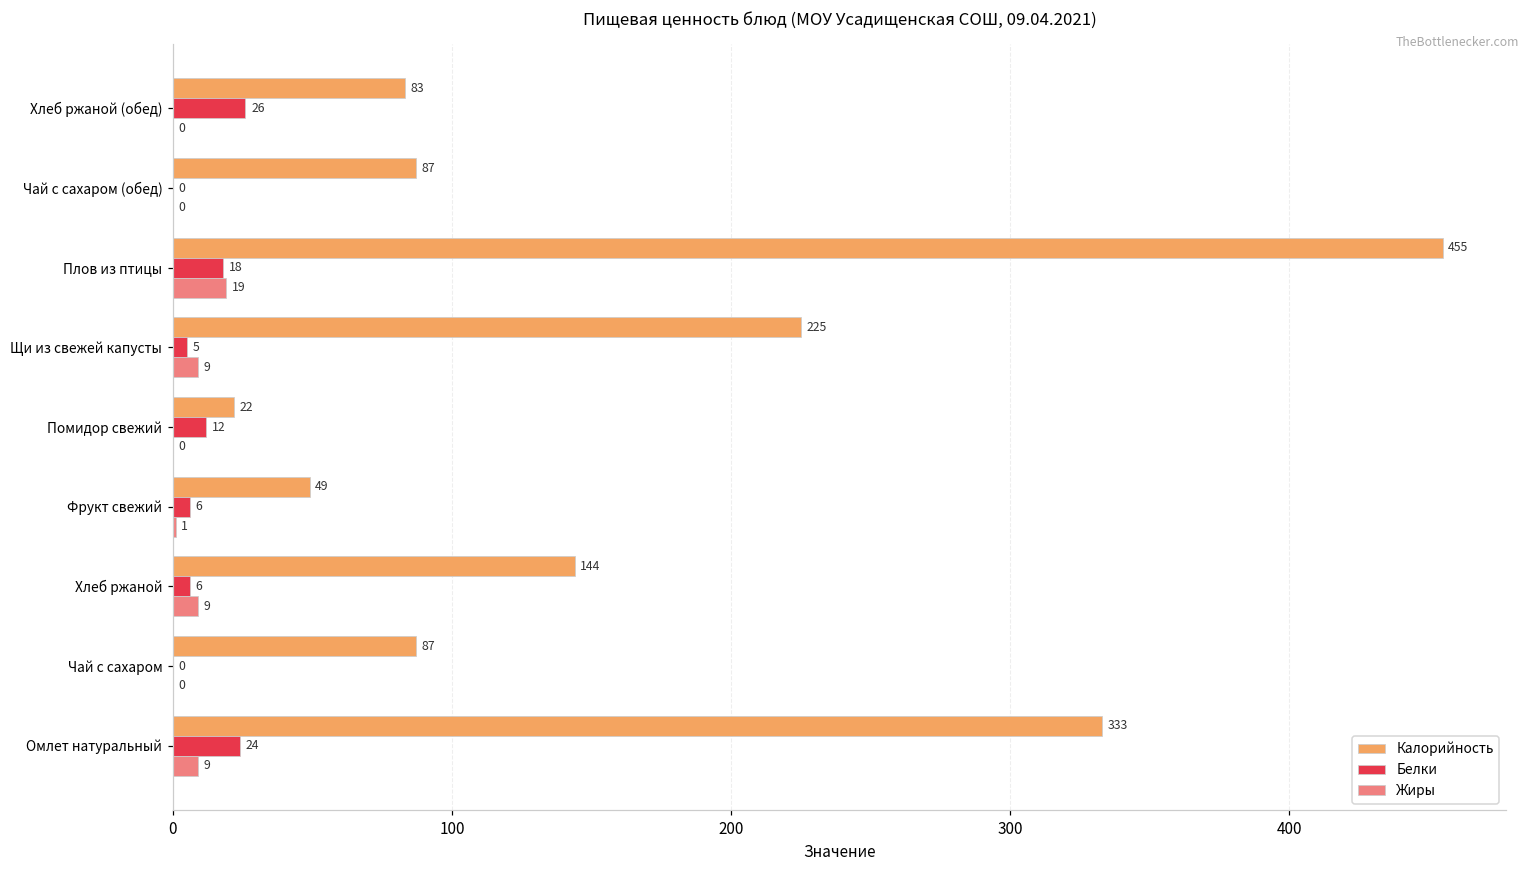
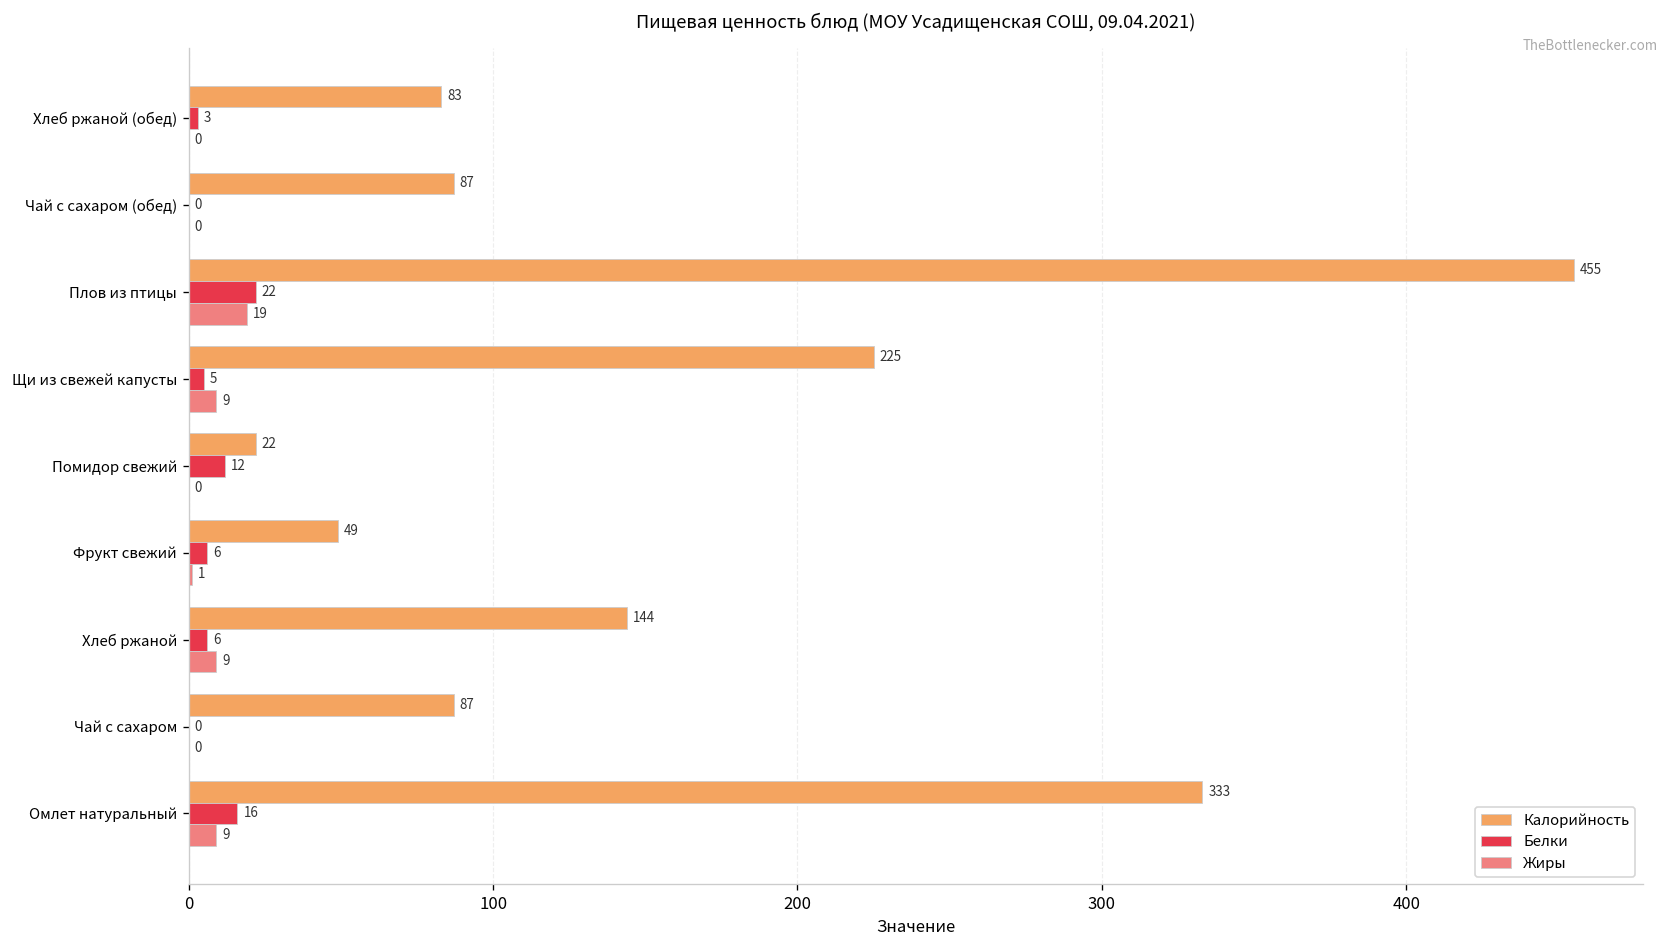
  {
    "Белки": {
-     "Хлеб ржаной (обед)": 26,
+     "Хлеб ржаной (обед)": 3,
      "Чай с сахаром (обед)": 0,
-     "Плов из птицы": 18,
+     "Плов из птицы": 22,
      "Щи из свежей капусты": 5,
      "Помидор свежий": 12,
      "Фрукт свежий": 6,
      "Хлеб ржаной": 6,
      "Чай с сахаром": 0,
-     "Омлет натуральный": 24
+     "Омлет натуральный": 16
    }
  }
